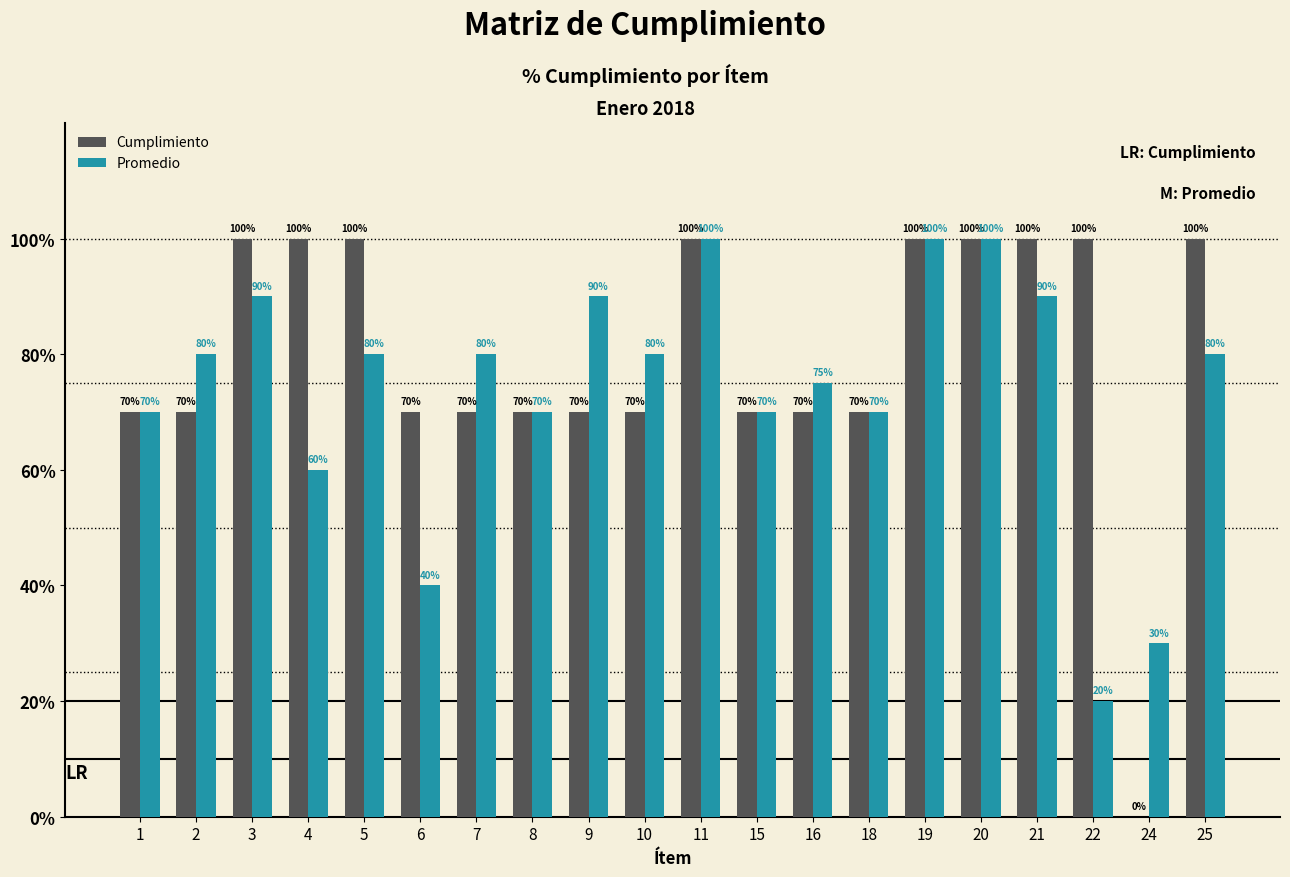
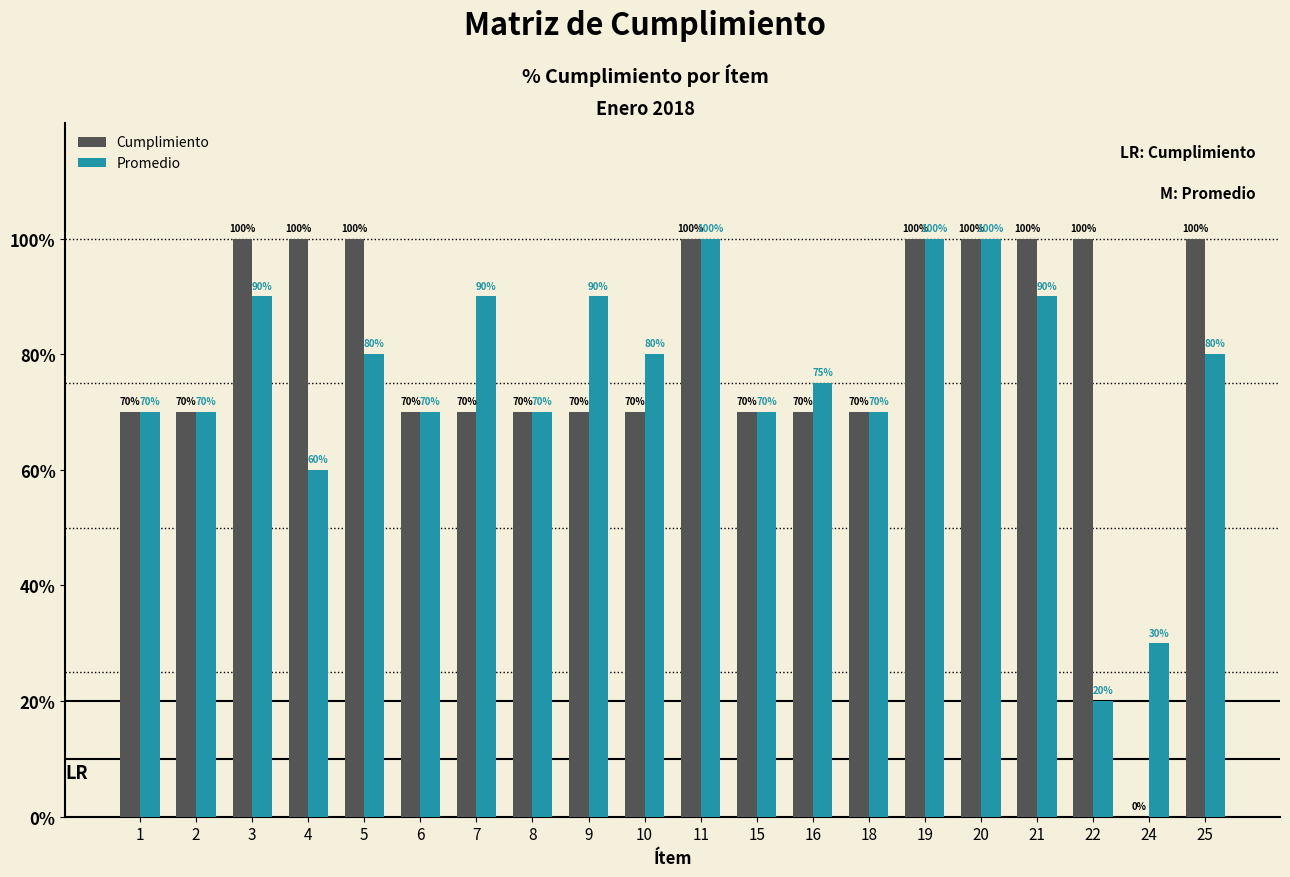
  {
    "Cumplimiento": {
      "1": "70%",
      "2": "70%",
      "3": "100%",
      "4": "100%",
      "5": "100%",
      "6": "70%",
      "7": "70%",
      "8": "70%",
      "9": "70%",
      "10": "70%",
      "15": "70%",
      "16": "70%",
      "18": "70%",
      "21": "100%",
      "22": "100%",
      "24": "0%",
      "25": "100%"
    },
    "Promedio": {
      "1": "70%",
-     "2": "80%",
+     "2": "70%",
      "3": "90%",
      "4": "60%",
      "5": "80%",
-     "6": "40%",
-     "7": "80%",
+     "6": "70%",
+     "7": "90%",
      "8": "70%",
      "9": "90%",
      "10": "80%",
      "15": "70%",
      "16": "75%",
      "18": "70%",
      "21": "90%",
      "22": "20%",
      "24": "30%",
      "25": "80%"
    }
  }
